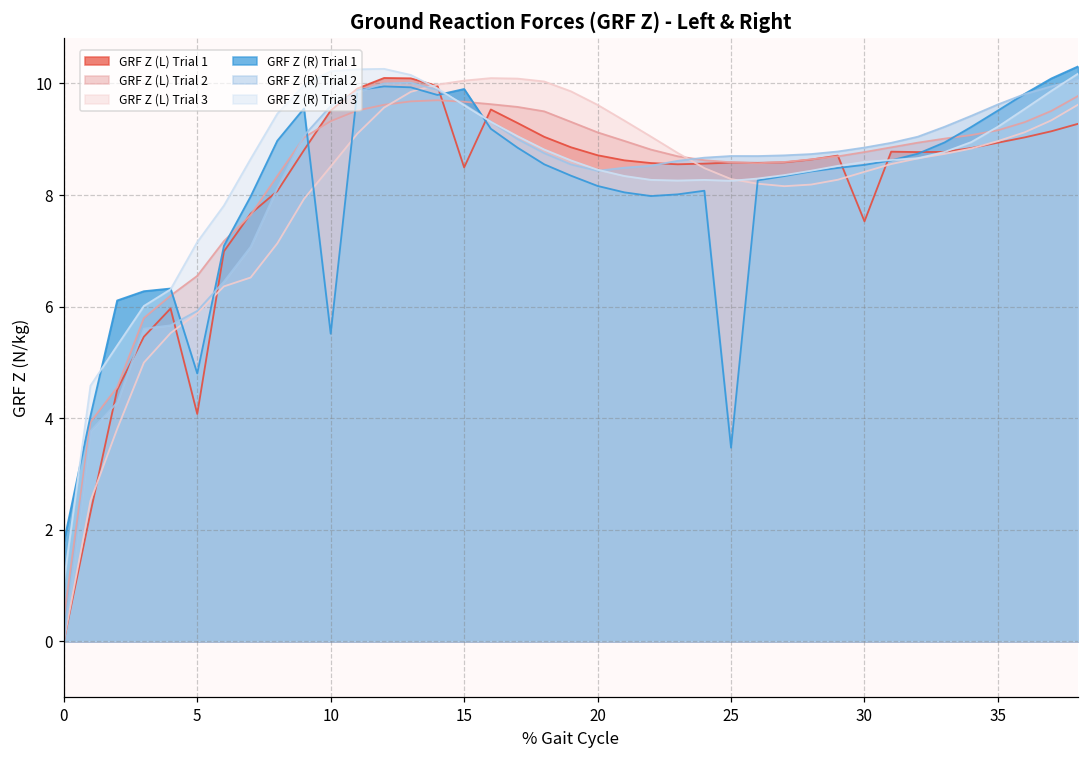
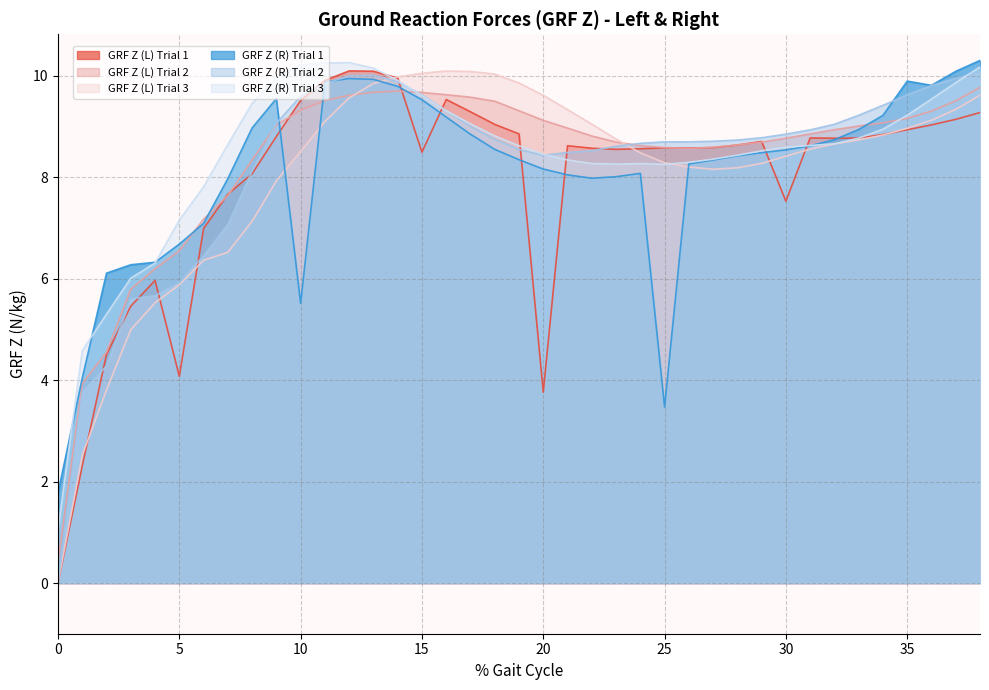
  {
    "GRF Z (L) Trial 1": {
      "5": 4.1,
      "10": 9.5,
      "15": 8.5,
-     "20": 8.7,
+     "20": 3.8,
      "30": 7.5
    },
    "GRF Z (R) Trial 1": {
      "0": 1.8,
-     "5": 4.8,
+     "5": 6.7,
      "10": 5.5,
-     "15": 9.9,
+     "15": 9.5,
      "20": 8.2,
      "25": 3.5,
      "30": 8.5,
-     "35": 9.5
+     "35": 9.9
    }
  }
